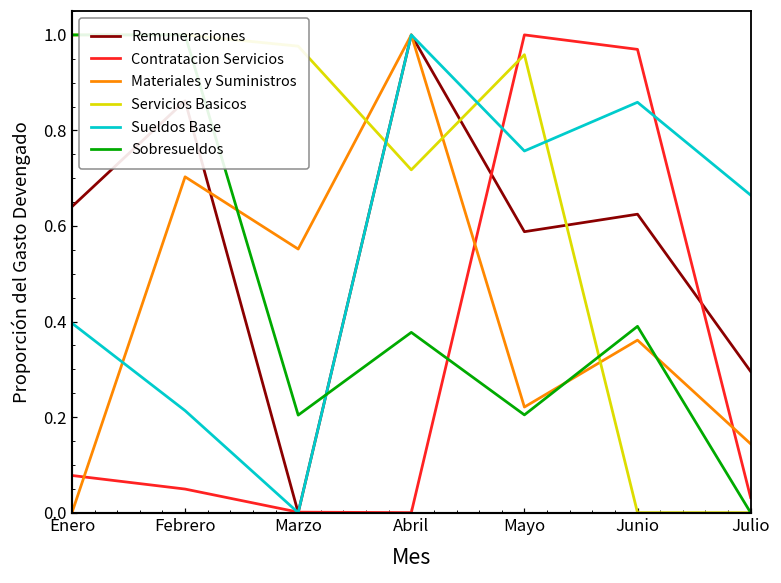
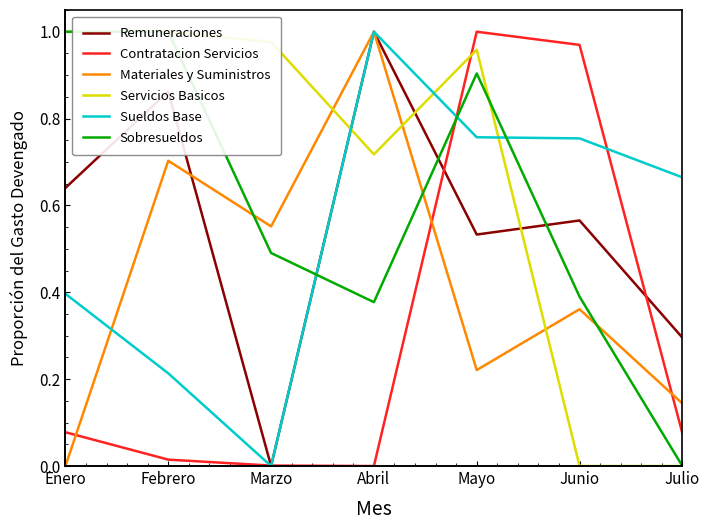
  {
    "Remuneraciones": {
      "Enero": 0.64,
-     "Mayo": 0.59,
-     "Junio": 0.62,
+     "Mayo": 0.53,
+     "Junio": 0.57,
      "Julio": 0.30
    },
    "Contratacion Servicios": {
      "Enero": 0.08,
-     "Febrero": 0.05,
+     "Febrero": 0.01,
      "Abril": 0.00,
      "Mayo": 1.00,
      "Junio": 0.97,
-     "Julio": 0.03
+     "Julio": 0.08
    },
    "Materiales y Suministros": {
      "Enero": 0.00,
      "Febrero": 0.70,
      "Marzo": 0.55,
      "Mayo": 0.22,
      "Junio": 0.36,
      "Julio": 0.14
    },
    "Servicios Basicos": {
      "Abril": 0.72,
      "Mayo": 0.96,
      "Junio": 0.00
    },
    "Sueldos Base": {
      "Enero": 0.40,
      "Febrero": 0.21,
      "Mayo": 0.76,
-     "Junio": 0.86,
+     "Junio": 0.75,
      "Julio": 0.66
    },
    "Sobresueldos": {
-     "Marzo": 0.20,
+     "Marzo": 0.49,
      "Abril": 0.38,
-     "Mayo": 0.20,
+     "Mayo": 0.90,
      "Junio": 0.39
    }
  }
